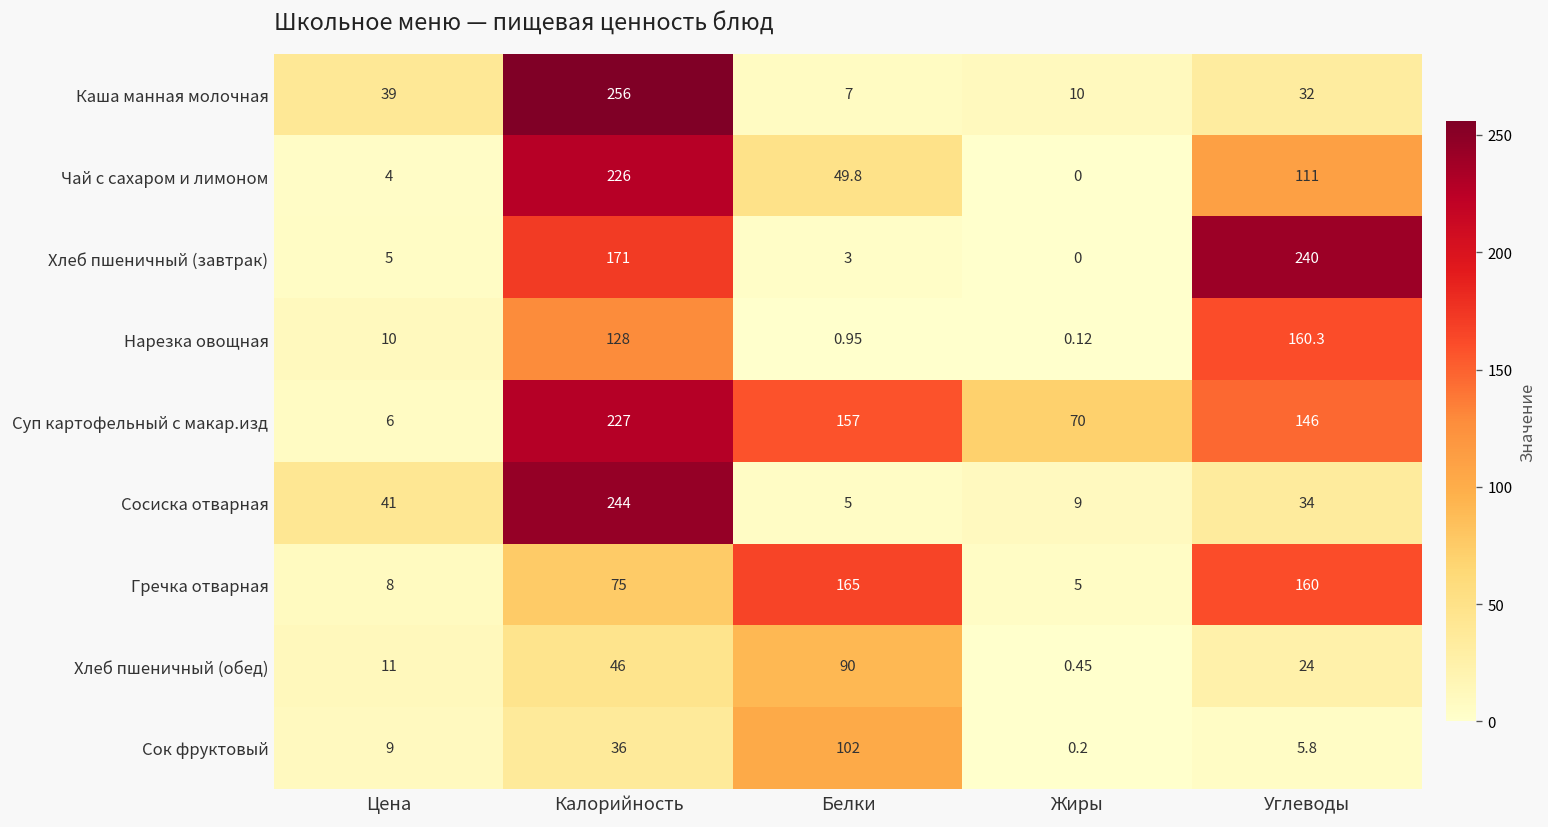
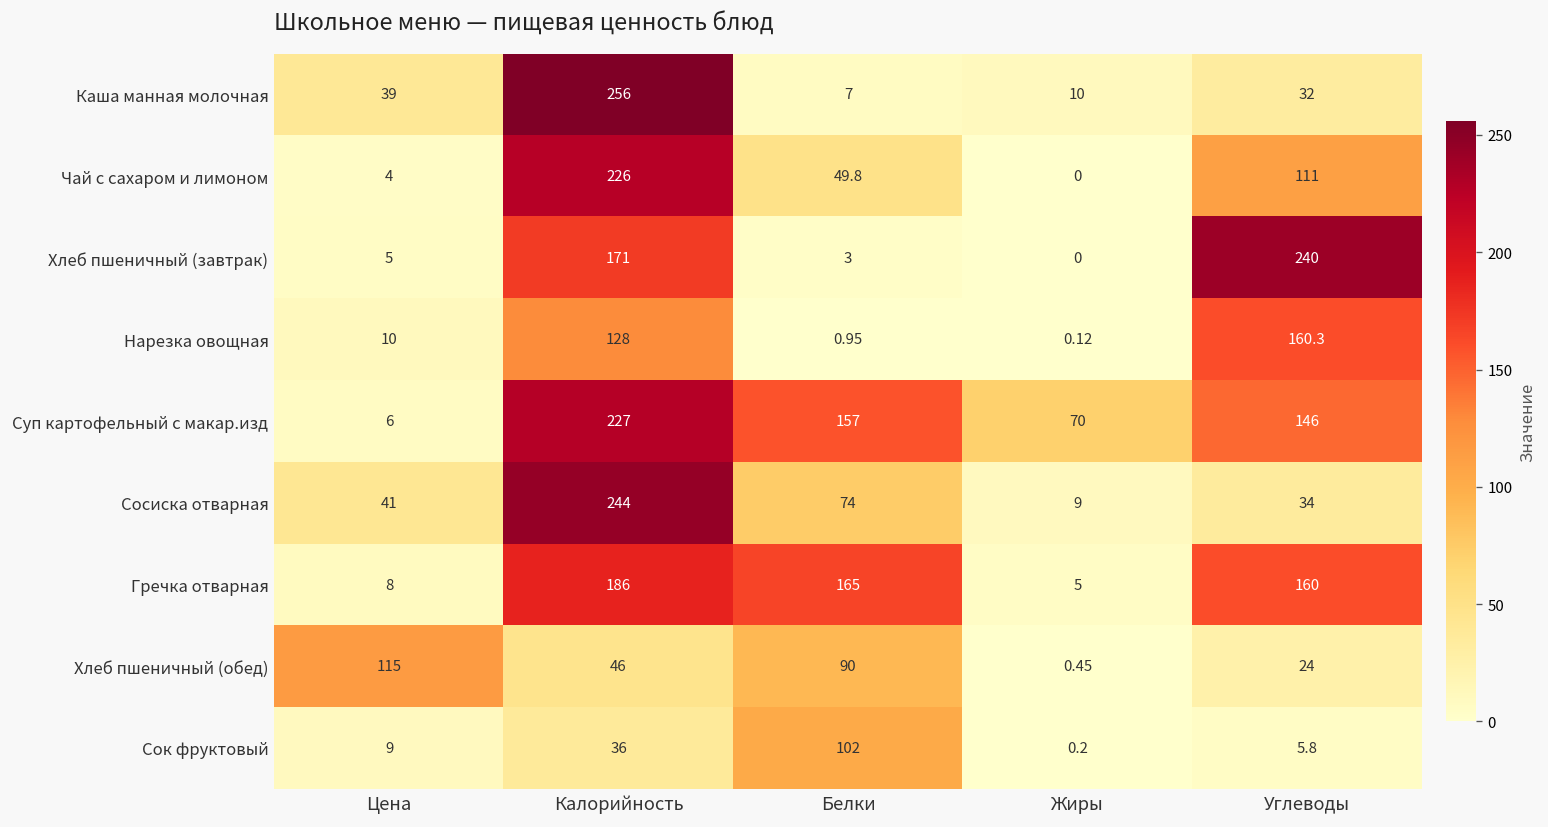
  {
    "Каша манная молочная": {
      "Цена": 39,
      "Калорийность": 256,
      "Белки": 7,
      "Жиры": 10,
      "Углеводы": 32
    },
    "Чай с сахаром и лимоном": {
      "Цена": 4,
      "Калорийность": 226,
      "Белки": 49.8,
      "Жиры": 0,
      "Углеводы": 111
    },
    "Хлеб пшеничный (завтрак)": {
      "Цена": 5,
      "Калорийность": 171,
      "Белки": 3,
      "Жиры": 0,
      "Углеводы": 240
    },
    "Нарезка овощная": {
      "Цена": 10,
      "Калорийность": 128,
      "Белки": 0.95,
      "Жиры": 0.12,
      "Углеводы": 160.3
    },
    "Суп картофельный с макар.изд": {
      "Цена": 6,
      "Калорийность": 227,
      "Белки": 157,
      "Жиры": 70,
      "Углеводы": 146
    },
    "Сосиска отварная": {
      "Цена": 41,
      "Калорийность": 244,
-     "Белки": 5,
+     "Белки": 74,
      "Жиры": 9,
      "Углеводы": 34
    },
    "Гречка отварная": {
      "Цена": 8,
-     "Калорийность": 75,
+     "Калорийность": 186,
      "Белки": 165,
      "Жиры": 5,
      "Углеводы": 160
    },
    "Хлеб пшеничный (обед)": {
-     "Цена": 11,
+     "Цена": 115,
      "Калорийность": 46,
      "Белки": 90,
      "Жиры": 0.45,
      "Углеводы": 24
    },
    "Сок фруктовый": {
      "Цена": 9,
      "Калорийность": 36,
      "Белки": 102,
      "Жиры": 0.2,
      "Углеводы": 5.8
    }
  }
